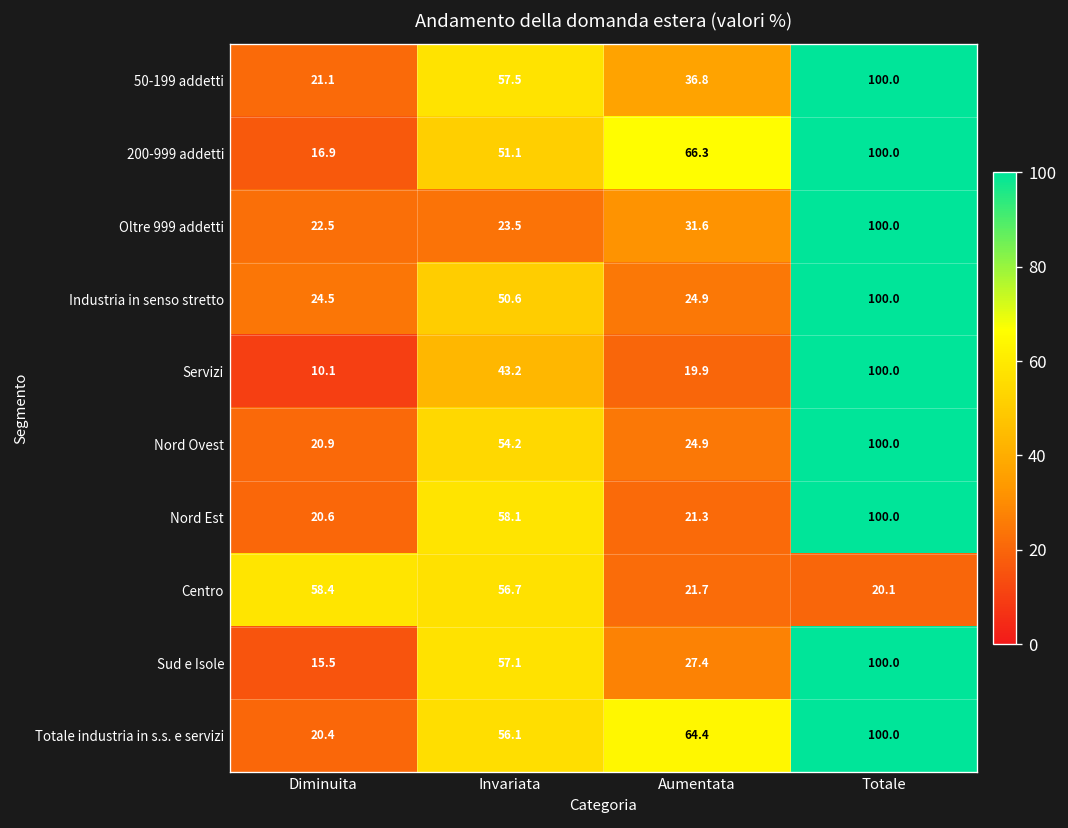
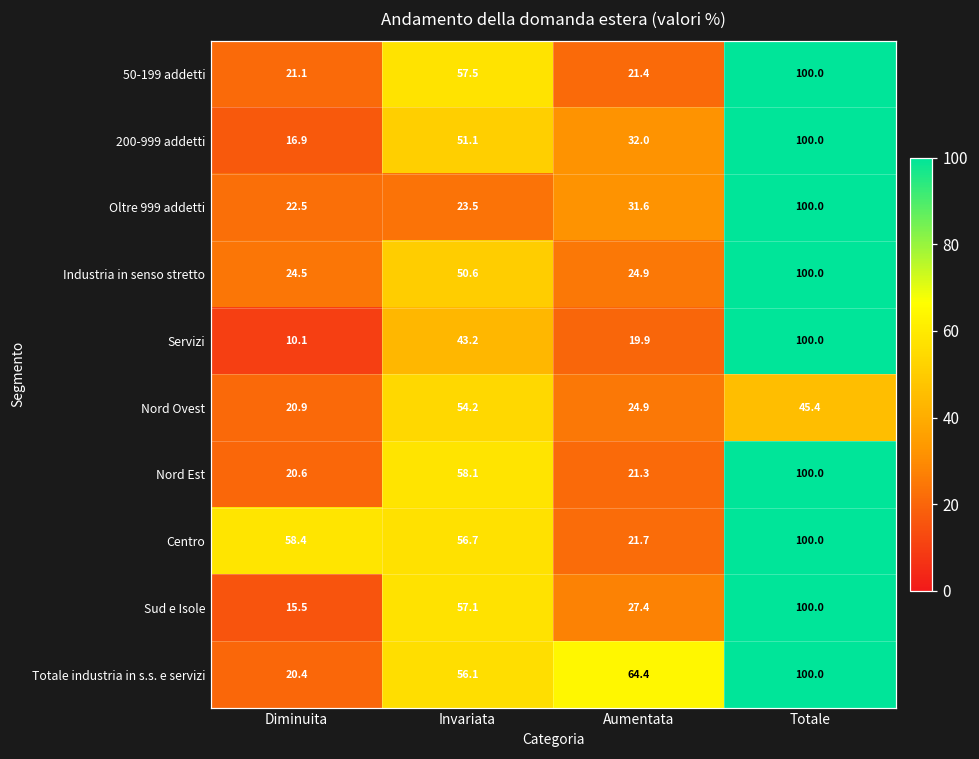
  {
    "50-199 addetti": {
      "Diminuita": 21.1,
      "Invariata": 57.5,
-     "Aumentata": 36.8,
+     "Aumentata": 21.4,
      "Totale": 100.0
    },
    "200-999 addetti": {
      "Diminuita": 16.9,
      "Invariata": 51.1,
-     "Aumentata": 66.3,
+     "Aumentata": 32.0,
      "Totale": 100.0
    },
    "Oltre 999 addetti": {
      "Diminuita": 22.5,
      "Invariata": 23.5,
      "Aumentata": 31.6,
      "Totale": 100.0
    },
    "Industria in senso stretto": {
      "Diminuita": 24.5,
      "Invariata": 50.6,
      "Aumentata": 24.9,
      "Totale": 100.0
    },
    "Servizi": {
      "Diminuita": 10.1,
      "Invariata": 43.2,
      "Aumentata": 19.9,
      "Totale": 100.0
    },
    "Nord Ovest": {
      "Diminuita": 20.9,
      "Invariata": 54.2,
      "Aumentata": 24.9,
-     "Totale": 100.0
+     "Totale": 45.4
    },
    "Nord Est": {
      "Diminuita": 20.6,
      "Invariata": 58.1,
      "Aumentata": 21.3,
      "Totale": 100.0
    },
    "Centro": {
      "Diminuita": 58.4,
      "Invariata": 56.7,
      "Aumentata": 21.7,
-     "Totale": 20.1
+     "Totale": 100.0
    },
    "Sud e Isole": {
      "Diminuita": 15.5,
      "Invariata": 57.1,
      "Aumentata": 27.4,
      "Totale": 100.0
    },
    "Totale industria in s.s. e servizi": {
      "Diminuita": 20.4,
      "Invariata": 56.1,
      "Aumentata": 64.4,
      "Totale": 100.0
    }
  }
